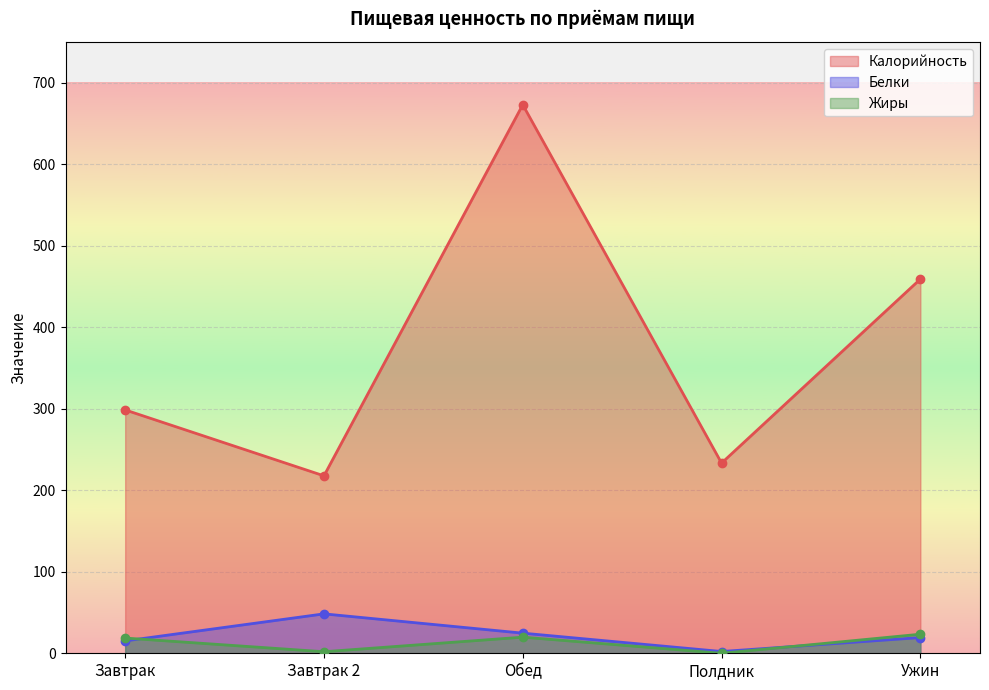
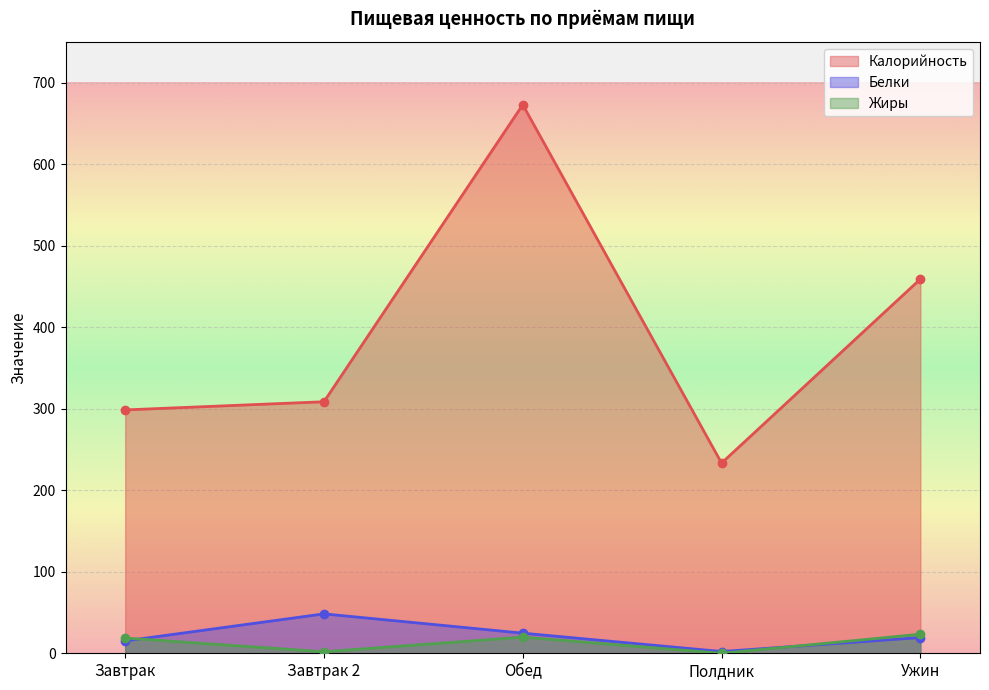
  {
    "Калорийность": {
      "Завтрак": 300,
-     "Завтрак 2": 220,
+     "Завтрак 2": 310,
      "Обед": 670,
      "Полдник": 230,
      "Ужин": 460
    },
    "Белки": {
      "Завтрак": 20,
      "Завтрак 2": 50,
      "Обед": 20,
      "Ужин": 20
    },
    "Жиры": {
      "Завтрак": 20,
      "Завтрак 2": 0,
      "Обед": 20,
      "Ужин": 20
    }
  }
